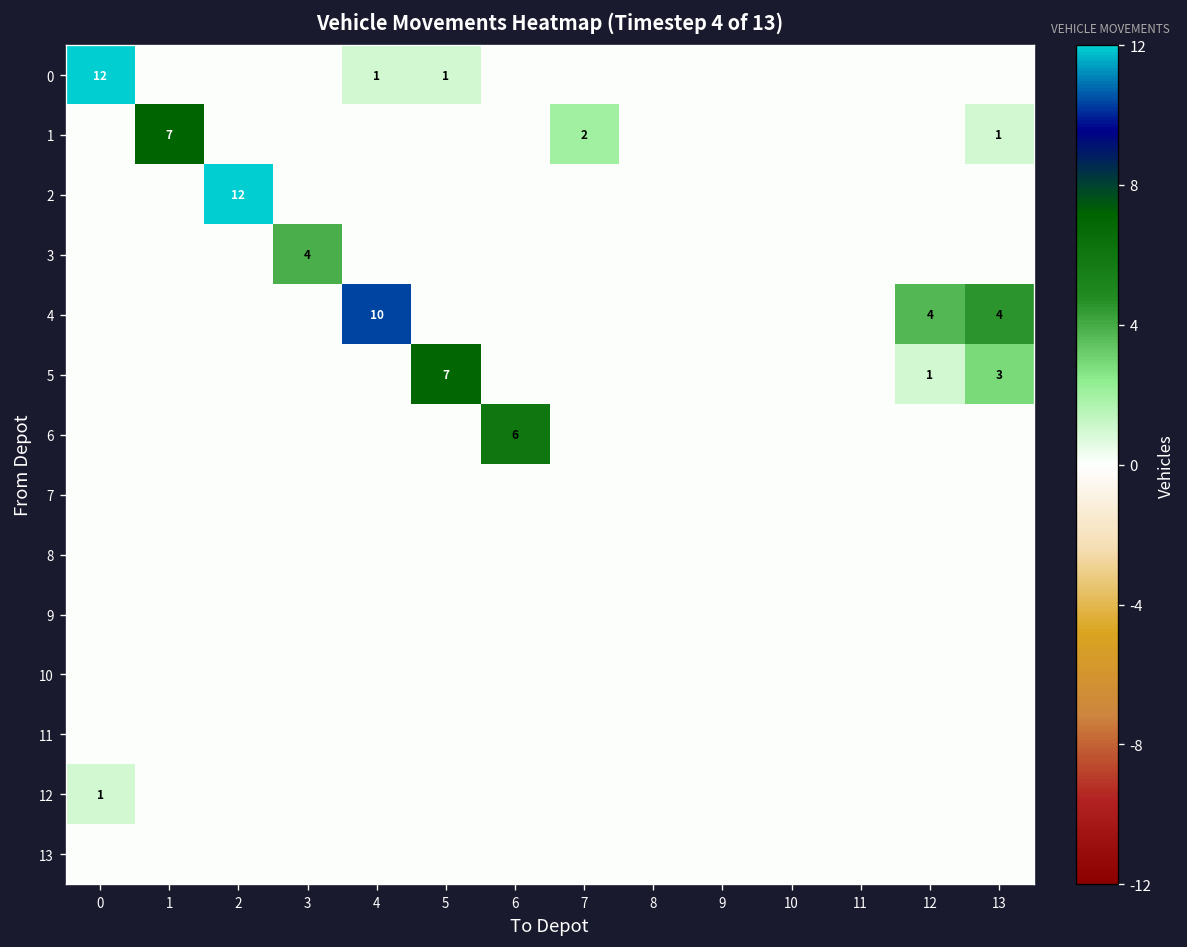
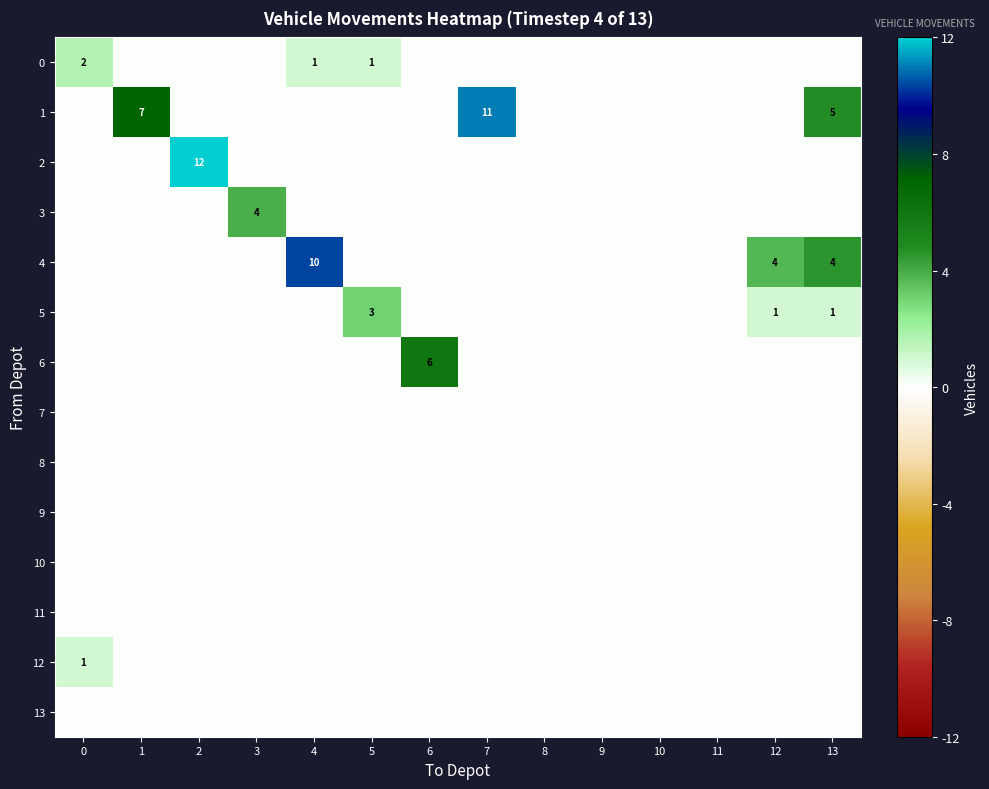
  {
    "0": {
-     "0": 12,
+     "0": 2,
      "4": 1,
      "5": 1
    },
    "1": {
      "1": 7,
-     "7": 2,
-     "13": 1
+     "7": 11,
+     "13": 5
    },
    "2": {
      "2": 12
    },
    "3": {
      "3": 4
    },
    "4": {
      "4": 10,
      "12": 4,
      "13": 4
    },
    "5": {
-     "5": 7,
+     "5": 3,
      "12": 1,
-     "13": 3
+     "13": 1
    },
    "6": {
      "6": 6
    },
    "12": {
      "0": 1
    }
  }
